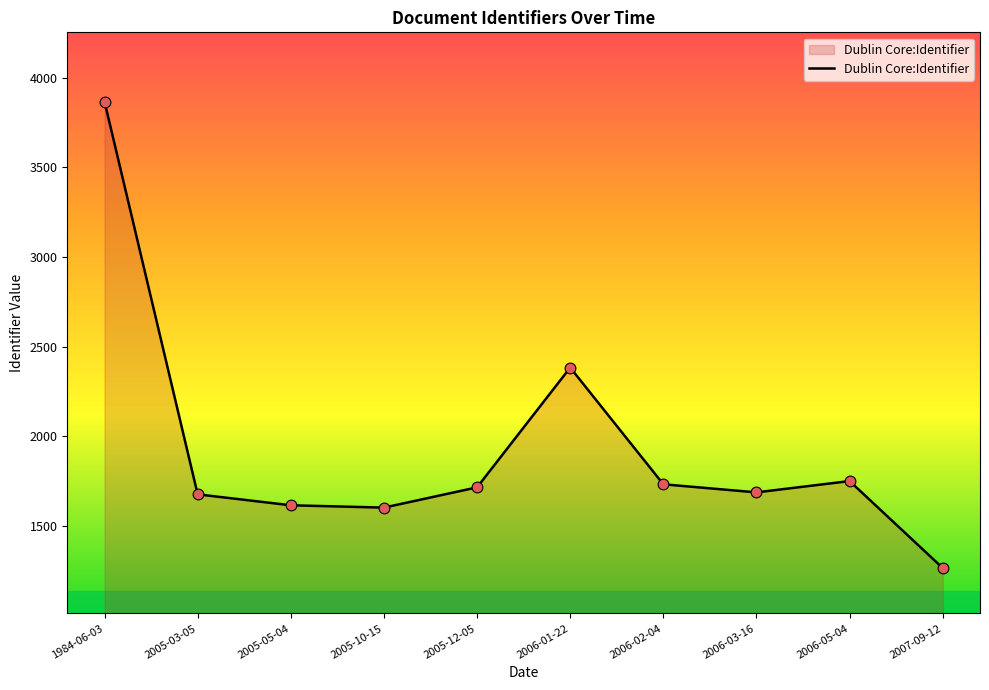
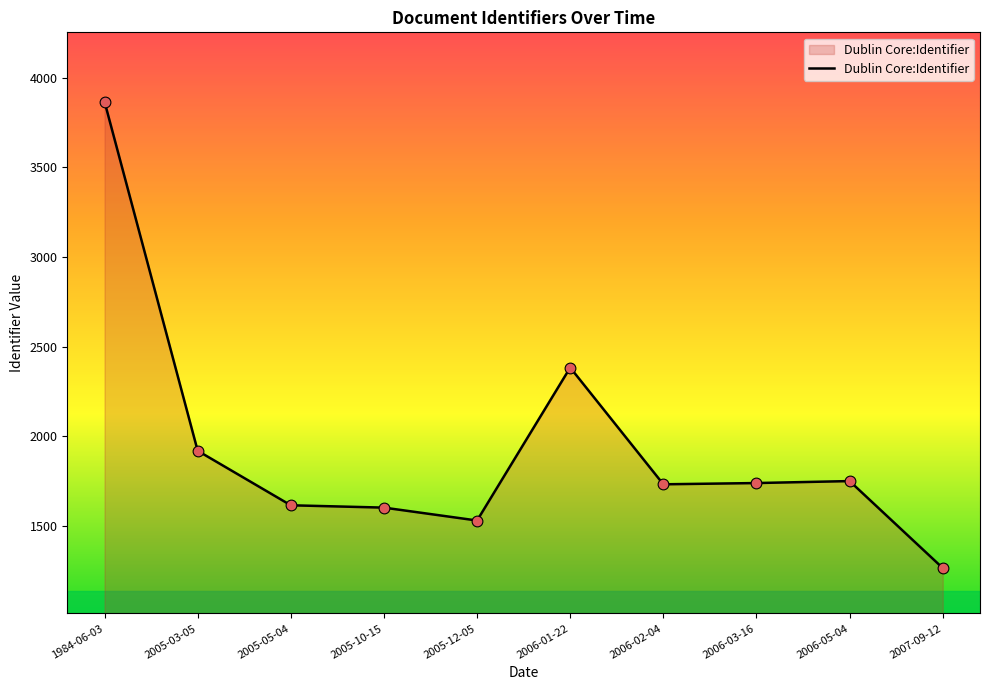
  {
    "1984-06-03": 3870,
-   "2005-03-05": 1680,
+   "2005-03-05": 1920,
    "2005-05-04": 1620,
    "2005-10-15": 1600,
-   "2005-12-05": 1720,
+   "2005-12-05": 1530,
    "2006-01-22": 2380,
    "2006-02-04": 1730,
-   "2006-03-16": 1690,
+   "2006-03-16": 1740,
    "2006-05-04": 1750,
    "2007-09-12": 1270
  }
